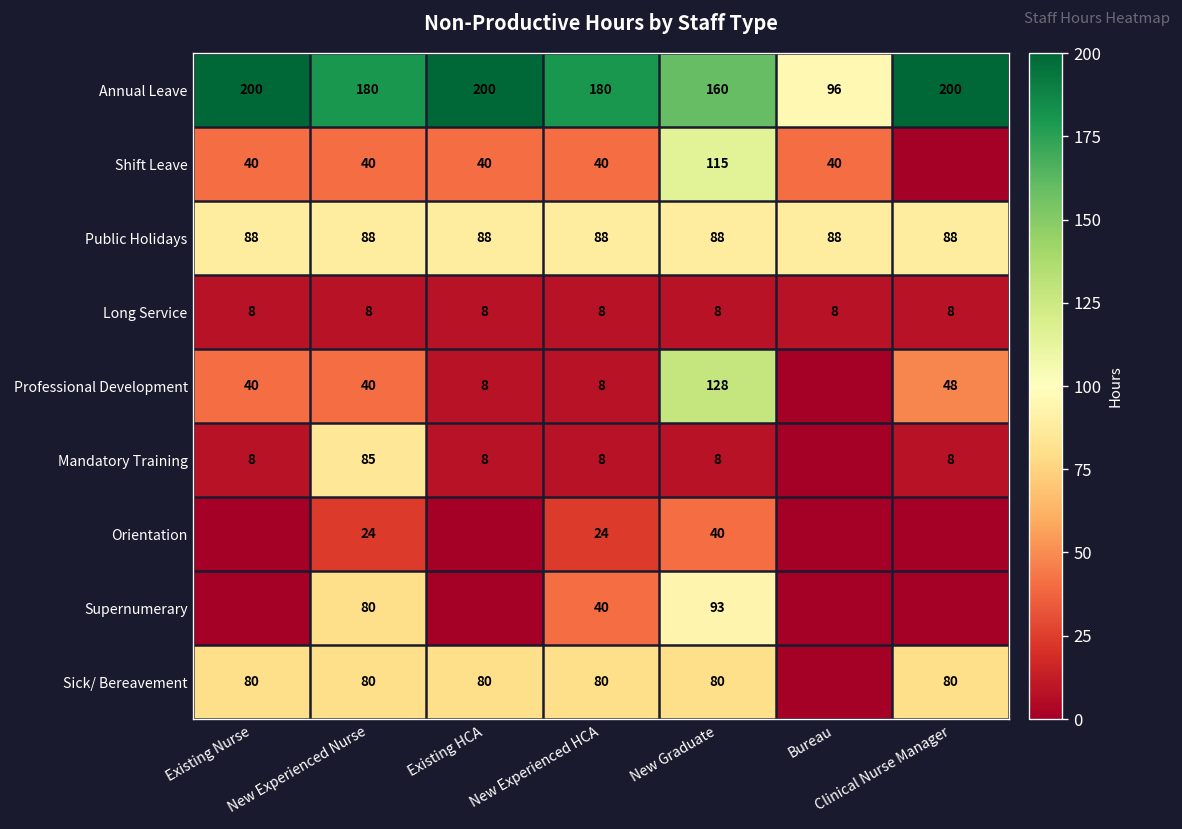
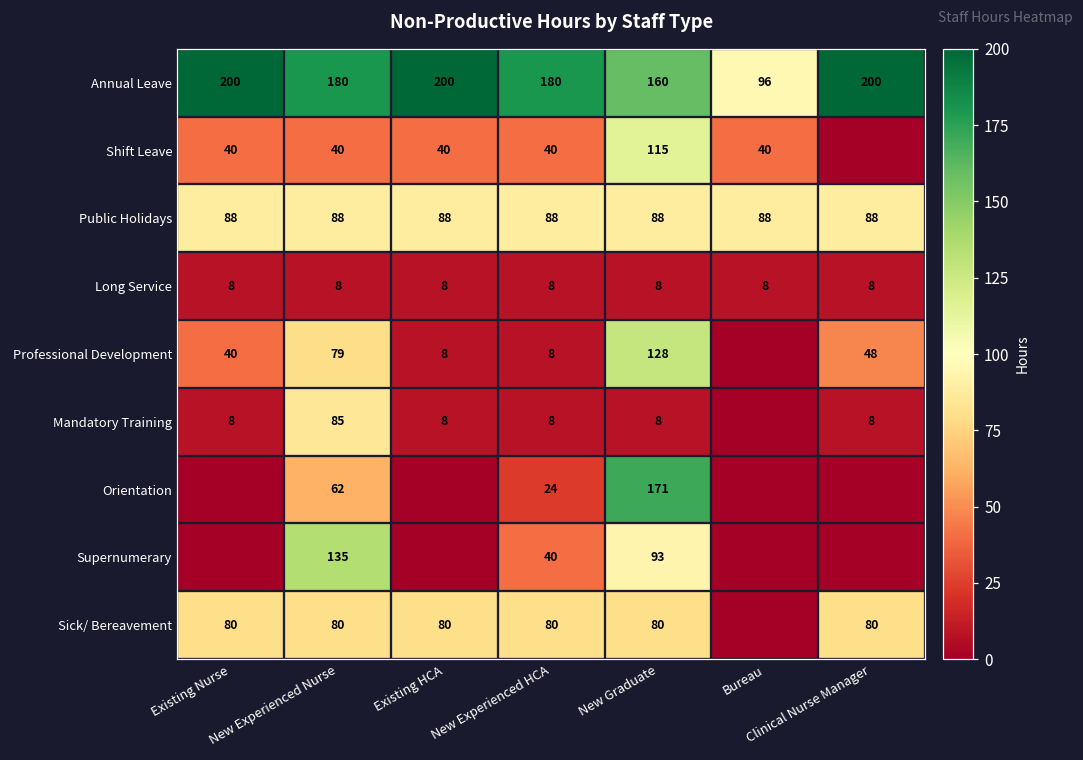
  {
    "Annual Leave": {
      "Existing Nurse": 200,
      "New Experienced Nurse": 180,
      "Existing HCA": 200,
      "New Experienced HCA": 180,
      "New Graduate": 160,
      "Bureau": 96,
      "Clinical Nurse Manager": 200
    },
    "Shift Leave": {
      "Existing Nurse": 40,
      "New Experienced Nurse": 40,
      "Existing HCA": 40,
      "New Experienced HCA": 40,
      "New Graduate": 115,
      "Bureau": 40
    },
    "Public Holidays": {
      "Existing Nurse": 88,
      "New Experienced Nurse": 88,
      "Existing HCA": 88,
      "New Experienced HCA": 88,
      "New Graduate": 88,
      "Bureau": 88,
      "Clinical Nurse Manager": 88
    },
    "Long Service": {
      "Existing Nurse": 8,
      "New Experienced Nurse": 8,
      "Existing HCA": 8,
      "New Experienced HCA": 8,
      "New Graduate": 8,
      "Bureau": 8,
      "Clinical Nurse Manager": 8
    },
    "Professional Development": {
      "Existing Nurse": 40,
-     "New Experienced Nurse": 40,
+     "New Experienced Nurse": 79,
      "Existing HCA": 8,
      "New Experienced HCA": 8,
      "New Graduate": 128,
      "Clinical Nurse Manager": 48
    },
    "Mandatory Training": {
      "Existing Nurse": 8,
      "New Experienced Nurse": 85,
      "Existing HCA": 8,
      "New Experienced HCA": 8,
      "New Graduate": 8,
      "Clinical Nurse Manager": 8
    },
    "Orientation": {
-     "New Experienced Nurse": 24,
+     "New Experienced Nurse": 62,
      "New Experienced HCA": 24,
-     "New Graduate": 40
+     "New Graduate": 171
    },
    "Supernumerary": {
-     "New Experienced Nurse": 80,
+     "New Experienced Nurse": 135,
      "New Experienced HCA": 40,
      "New Graduate": 93
    },
    "Sick/ Bereavement": {
      "Existing Nurse": 80,
      "New Experienced Nurse": 80,
      "Existing HCA": 80,
      "New Experienced HCA": 80,
      "New Graduate": 80,
      "Clinical Nurse Manager": 80
    }
  }
